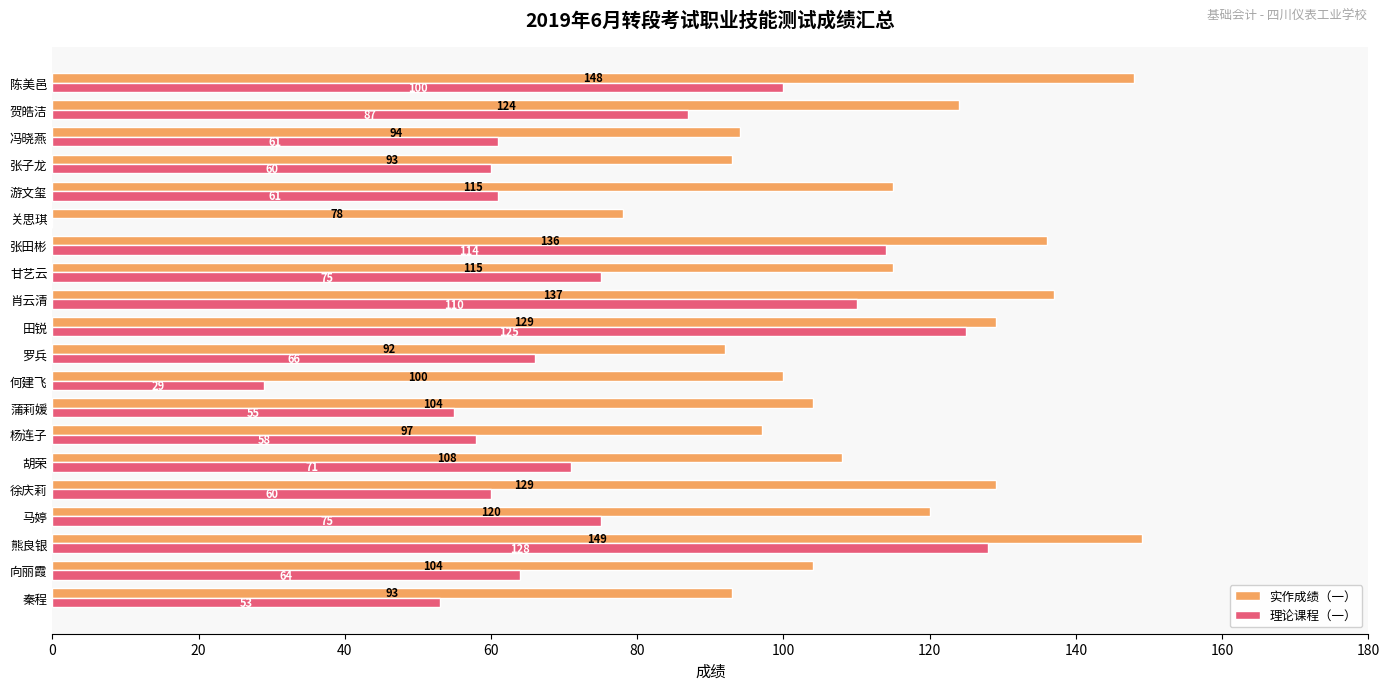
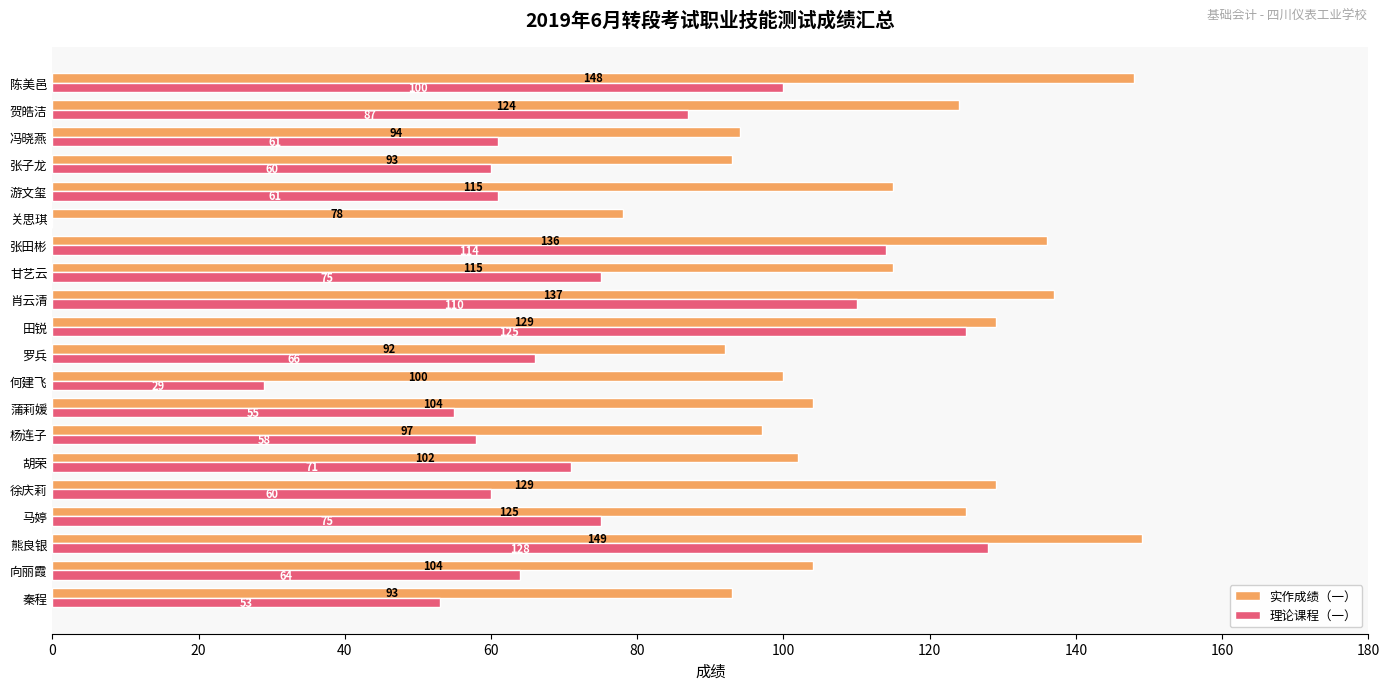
  {
    "实作成绩（一）": {
      "陈美邑": 148,
      "贺皓洁": 124,
      "冯晓燕": 94,
      "张子龙": 93,
      "游文玺": 115,
      "关思琪": 78,
      "张田彬": 136,
      "甘艺云": 115,
      "肖云清": 137,
      "田锐": 129,
      "罗兵": 92,
      "何建飞": 100,
      "蒲莉媛": 104,
      "杨连子": 97,
-     "胡荣": 108,
+     "胡荣": 102,
      "徐庆莉": 129,
-     "马婷": 120,
+     "马婷": 125,
      "熊良银": 149,
      "向丽霞": 104,
      "秦程": 93
    },
    "理论课程（一）": {
      "陈美邑": 100,
      "贺皓洁": 87,
      "冯晓燕": 61,
      "张子龙": 60,
      "游文玺": 61,
      "张田彬": 114,
      "甘艺云": 75,
      "肖云清": 110,
      "田锐": 125,
      "罗兵": 66,
      "何建飞": 29,
      "蒲莉媛": 55,
      "杨连子": 58,
      "胡荣": 71,
      "徐庆莉": 60,
      "马婷": 75,
      "熊良银": 128,
      "向丽霞": 64,
      "秦程": 53
    }
  }
